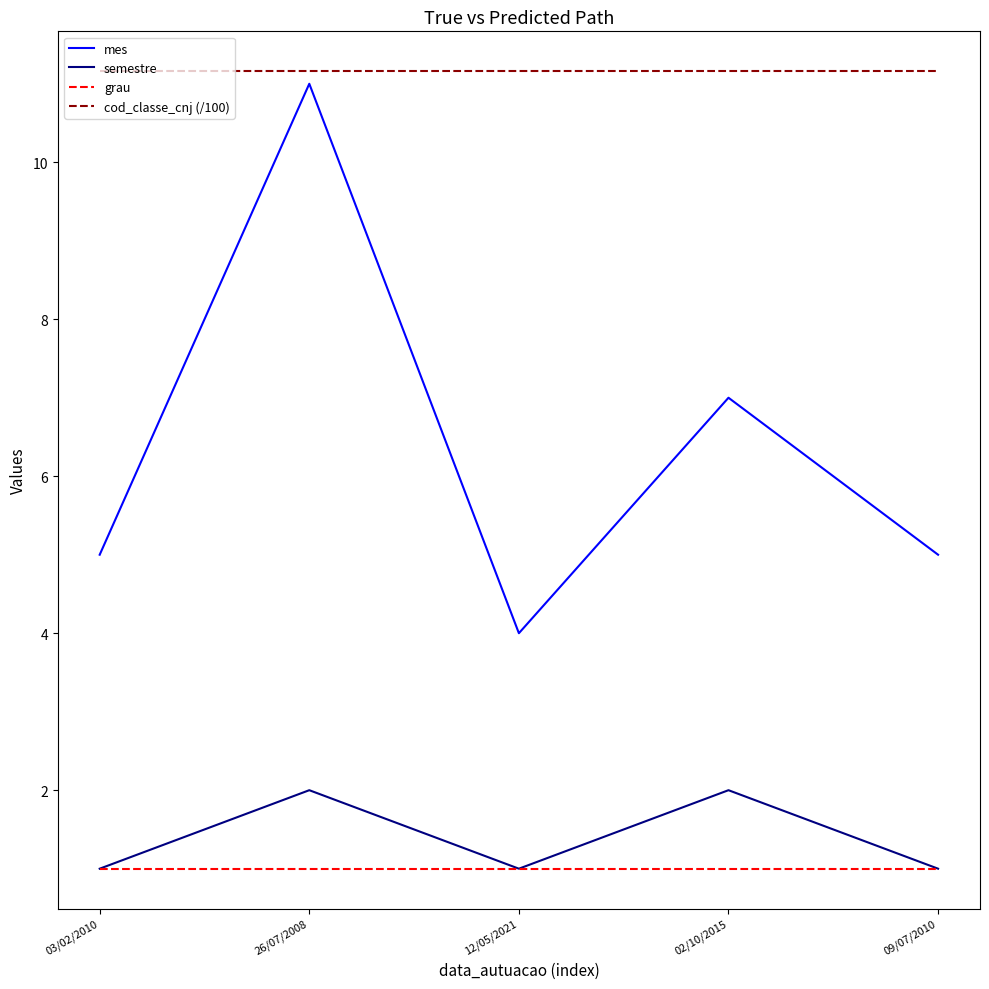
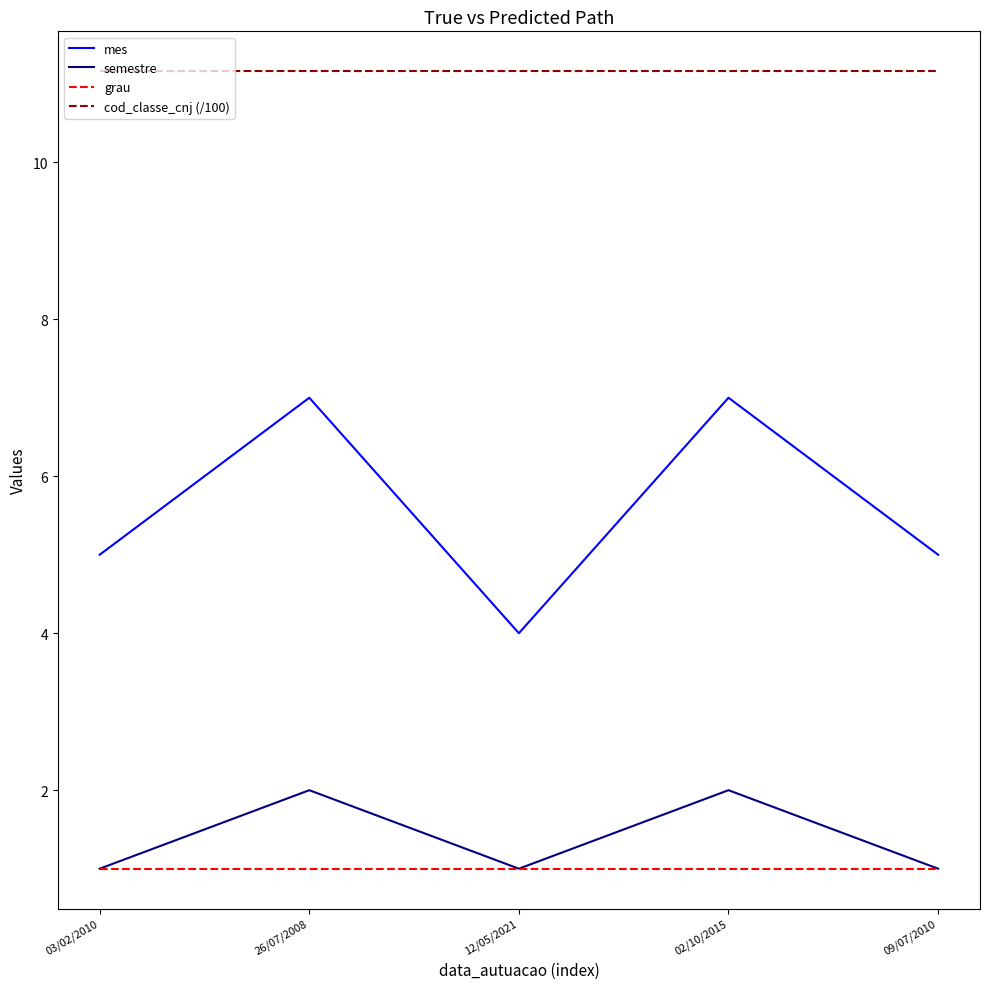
  {
    "mes": {
      "03/02/2010": 5,
-     "26/07/2008": 11,
+     "26/07/2008": 7,
      "12/05/2021": 4,
      "02/10/2015": 7,
      "09/07/2010": 5
    },
    "semestre": {
      "26/07/2008": 2,
      "02/10/2015": 2
    },
    "grau": {
      "26/07/2008": 1,
      "02/10/2015": 1
    },
    "cod_classe_cnj (/100)": {
      "26/07/2008": 11.2,
      "12/05/2021": 11.2,
      "02/10/2015": 11.2,
      "09/07/2010": 11.2
    }
  }
